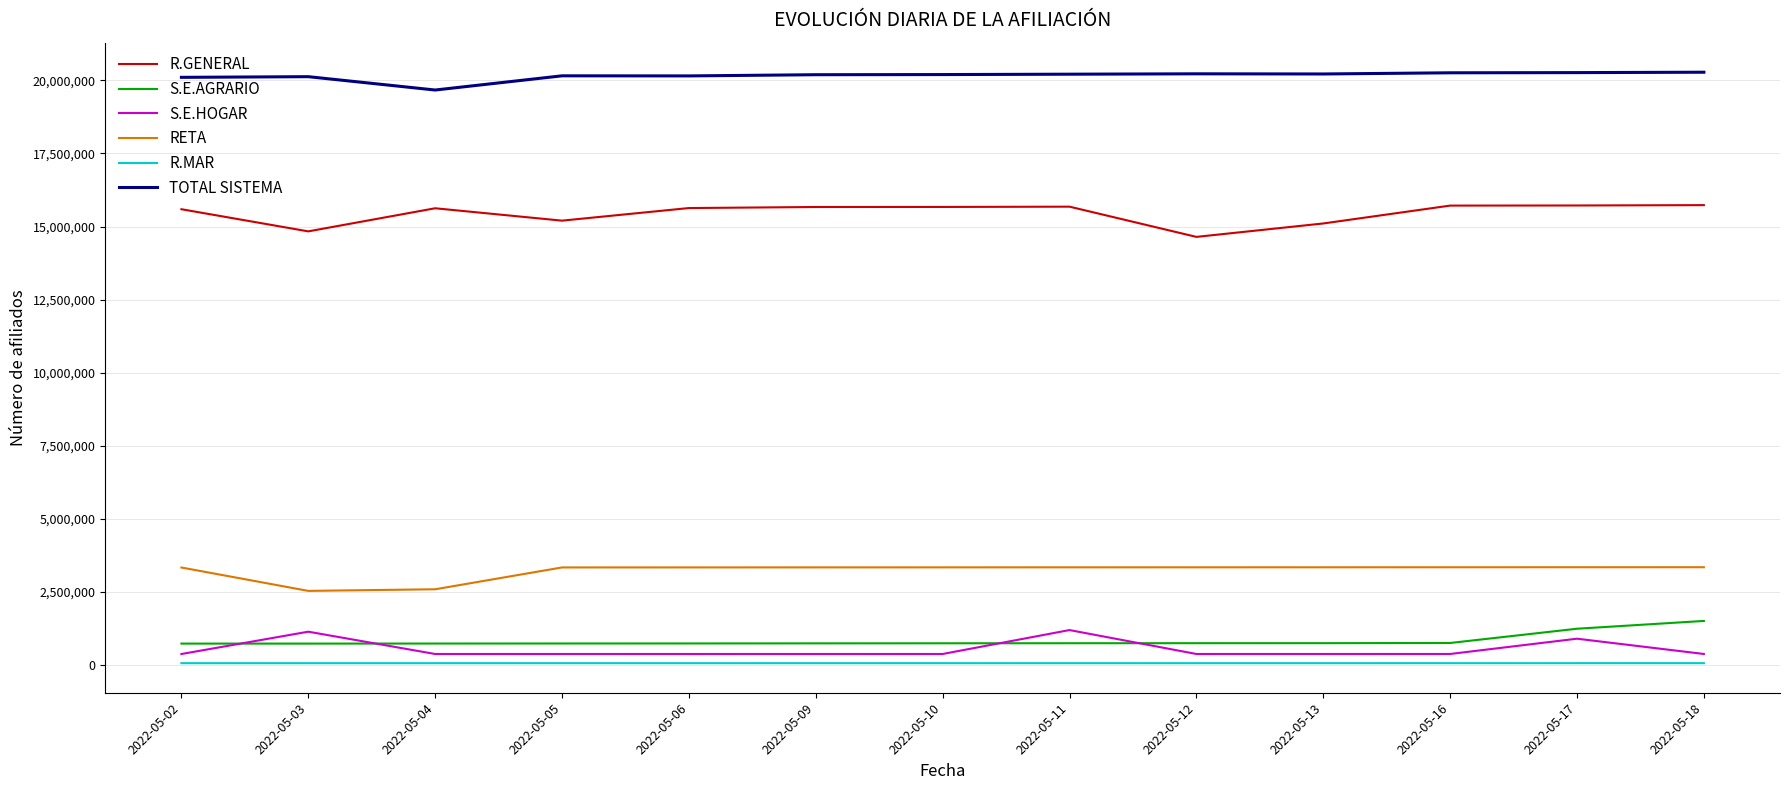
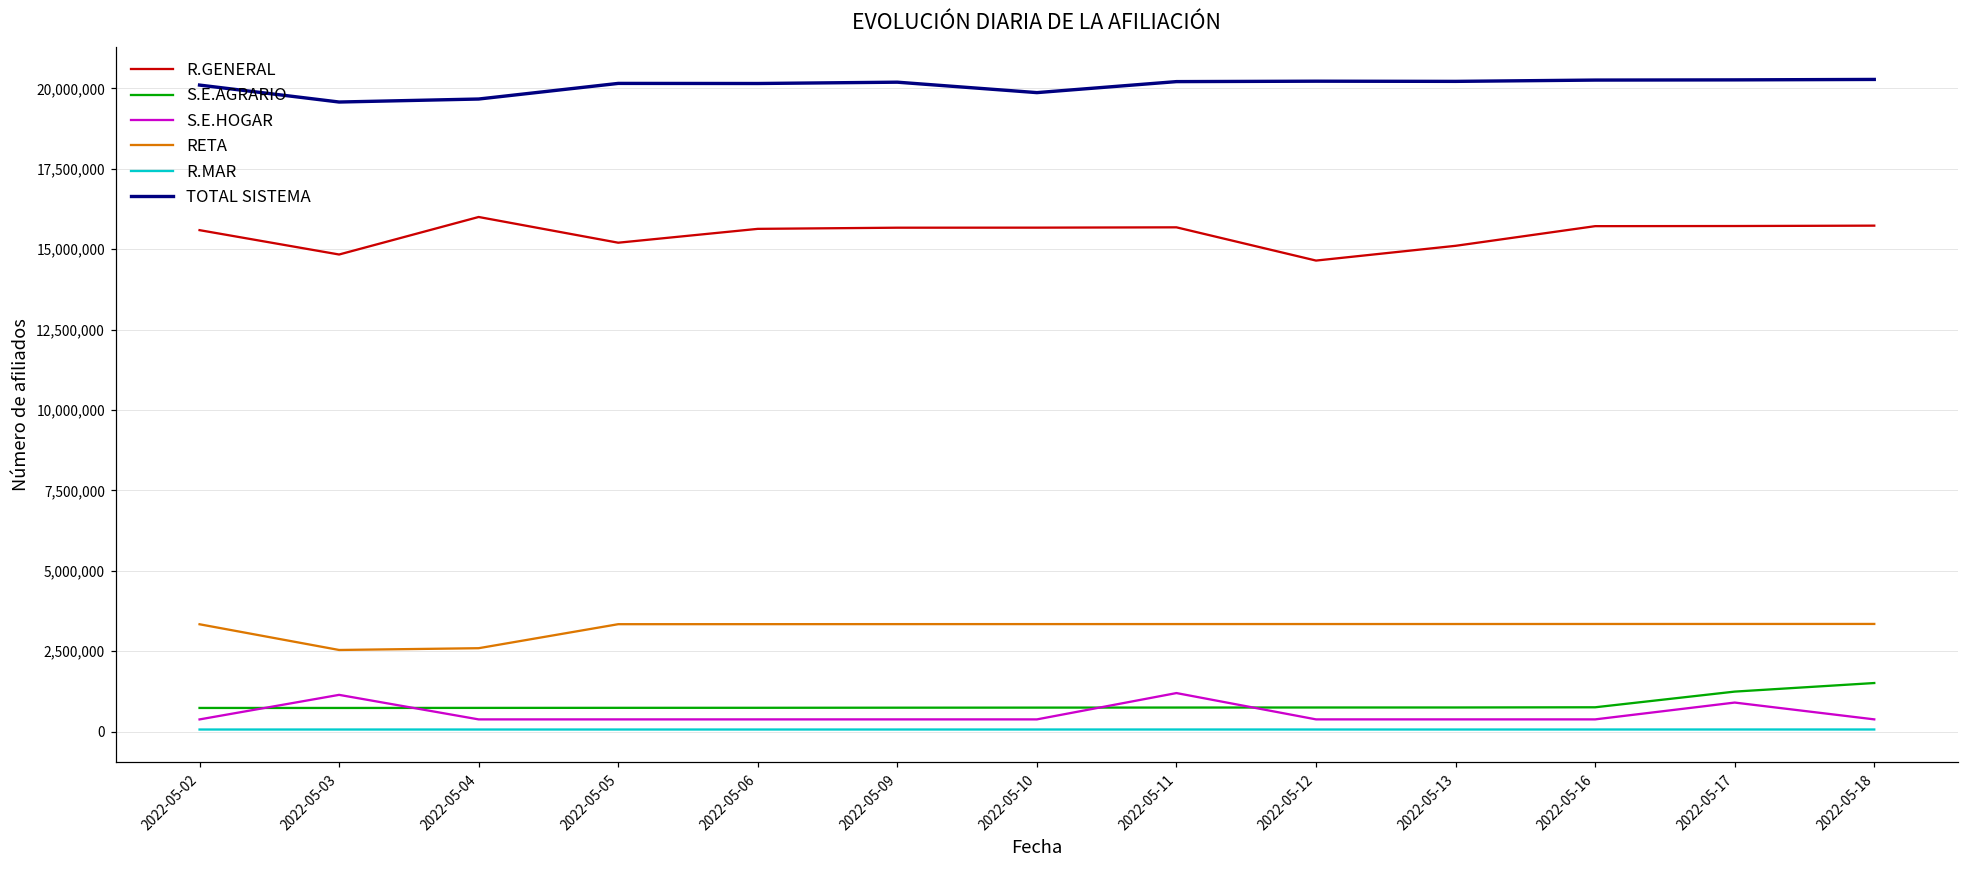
  {
    "R.GENERAL": {
      "2022-05-02": "15,600,000",
      "2022-05-03": "14,800,000",
-     "2022-05-04": "15,600,000",
+     "2022-05-04": "16,000,000",
      "2022-05-05": "15,200,000",
      "2022-05-06": "15,600,000",
      "2022-05-09": "15,700,000",
      "2022-05-10": "15,700,000",
      "2022-05-11": "15,700,000",
      "2022-05-12": "14,600,000",
      "2022-05-13": "15,100,000",
      "2022-05-16": "15,700,000",
      "2022-05-17": "15,700,000",
      "2022-05-18": "15,700,000"
    },
    "S.E.AGRARIO": {
      "2022-05-02": "700,000",
      "2022-05-03": "700,000",
      "2022-05-04": "700,000",
      "2022-05-05": "700,000",
      "2022-05-06": "700,000",
      "2022-05-09": "700,000",
      "2022-05-10": "700,000",
      "2022-05-11": "700,000",
      "2022-05-12": "700,000",
      "2022-05-13": "700,000",
      "2022-05-16": "800,000",
      "2022-05-17": "1,200,000",
      "2022-05-18": "1,500,000"
    },
    "S.E.HOGAR": {
      "2022-05-02": "400,000",
      "2022-05-03": "1,100,000",
      "2022-05-04": "400,000",
      "2022-05-05": "400,000",
      "2022-05-06": "400,000",
      "2022-05-09": "400,000",
      "2022-05-10": "400,000",
      "2022-05-11": "1,200,000",
      "2022-05-12": "400,000",
      "2022-05-13": "400,000",
      "2022-05-16": "400,000",
      "2022-05-17": "900,000",
      "2022-05-18": "400,000"
    },
    "RETA": {
      "2022-05-02": "3,300,000",
      "2022-05-03": "2,500,000",
      "2022-05-04": "2,600,000",
      "2022-05-05": "3,300,000",
      "2022-05-06": "3,300,000",
      "2022-05-09": "3,300,000",
      "2022-05-10": "3,300,000",
      "2022-05-11": "3,300,000",
      "2022-05-12": "3,300,000",
      "2022-05-13": "3,300,000",
      "2022-05-16": "3,300,000",
      "2022-05-17": "3,300,000",
      "2022-05-18": "3,300,000"
    },
    "R.MAR": {
      "2022-05-02": "100,000",
      "2022-05-03": "100,000",
      "2022-05-04": "100,000",
      "2022-05-05": "100,000",
      "2022-05-06": "100,000",
      "2022-05-09": "100,000",
      "2022-05-10": "100,000",
      "2022-05-11": "100,000",
      "2022-05-12": "100,000",
      "2022-05-13": "100,000",
      "2022-05-16": "100,000",
      "2022-05-17": "100,000",
      "2022-05-18": "100,000"
    },
    "TOTAL SISTEMA": {
      "2022-05-02": "20,100,000",
-     "2022-05-03": "20,100,000",
+     "2022-05-03": "19,600,000",
      "2022-05-04": "19,700,000",
      "2022-05-05": "20,200,000",
      "2022-05-06": "20,200,000",
      "2022-05-09": "20,200,000",
-     "2022-05-10": "20,200,000",
+     "2022-05-10": "19,900,000",
      "2022-05-11": "20,200,000",
      "2022-05-12": "20,200,000",
      "2022-05-13": "20,200,000",
      "2022-05-16": "20,300,000",
      "2022-05-17": "20,300,000",
      "2022-05-18": "20,300,000"
    }
  }
